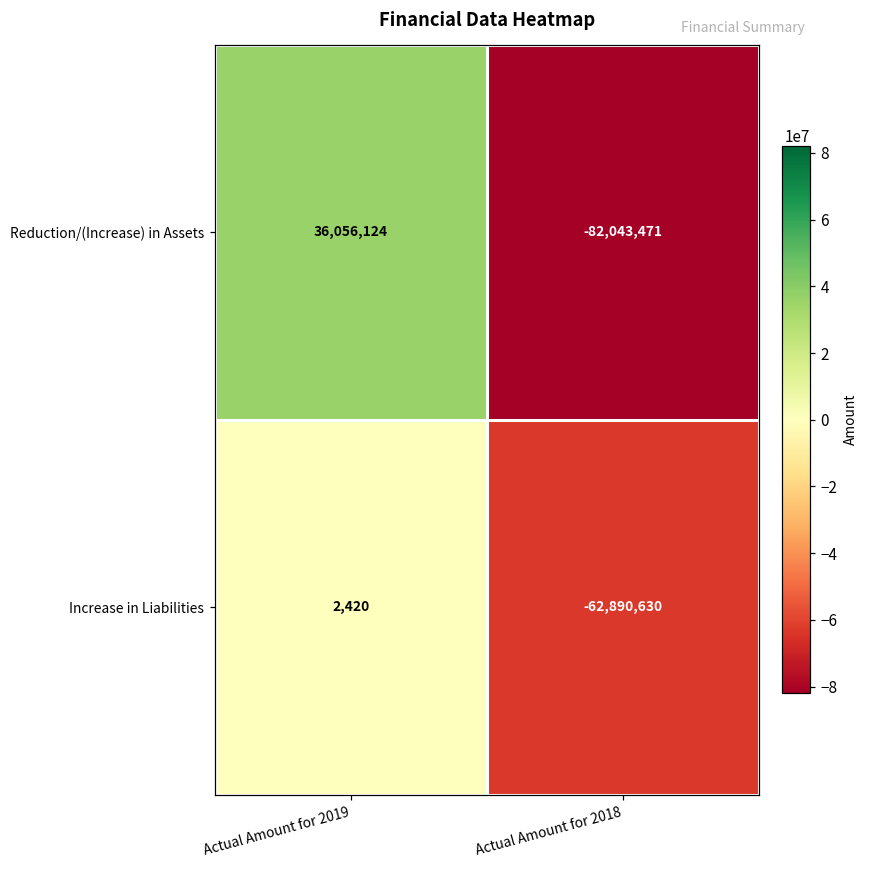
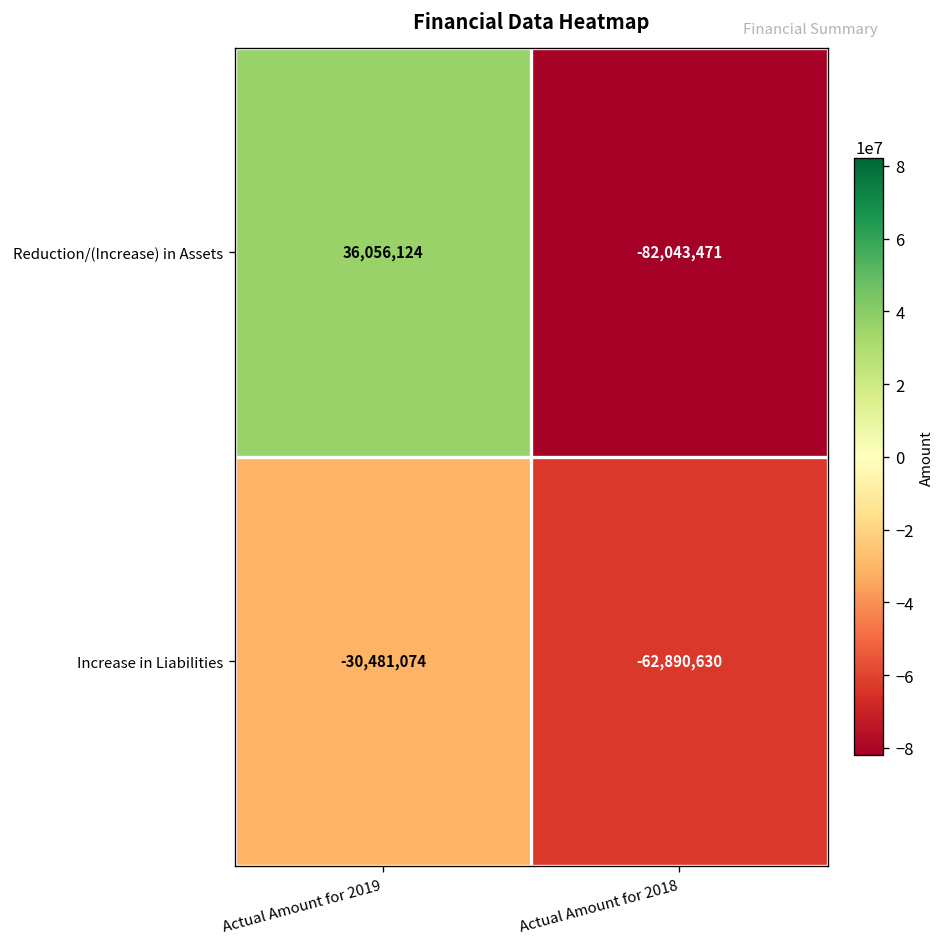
  {
    "Reduction/(Increase) in Assets": {
      "Actual Amount for 2019": "36,056,124",
      "Actual Amount for 2018": "-82,043,471"
    },
    "Increase in Liabilities": {
-     "Actual Amount for 2019": "2,420",
+     "Actual Amount for 2019": "-30,481,074",
      "Actual Amount for 2018": "-62,890,630"
    }
  }
